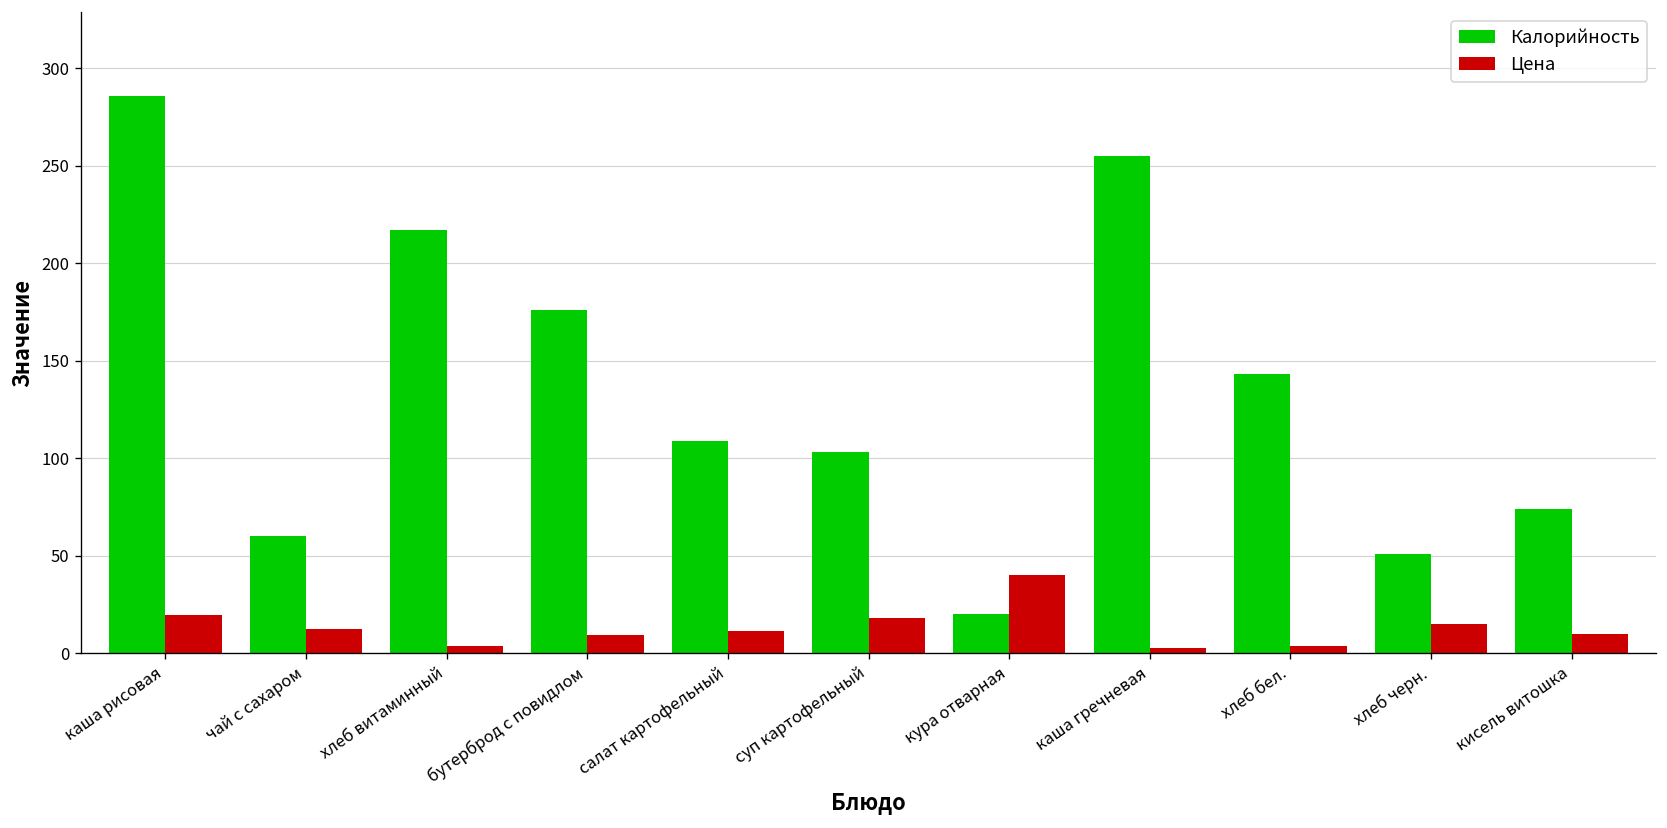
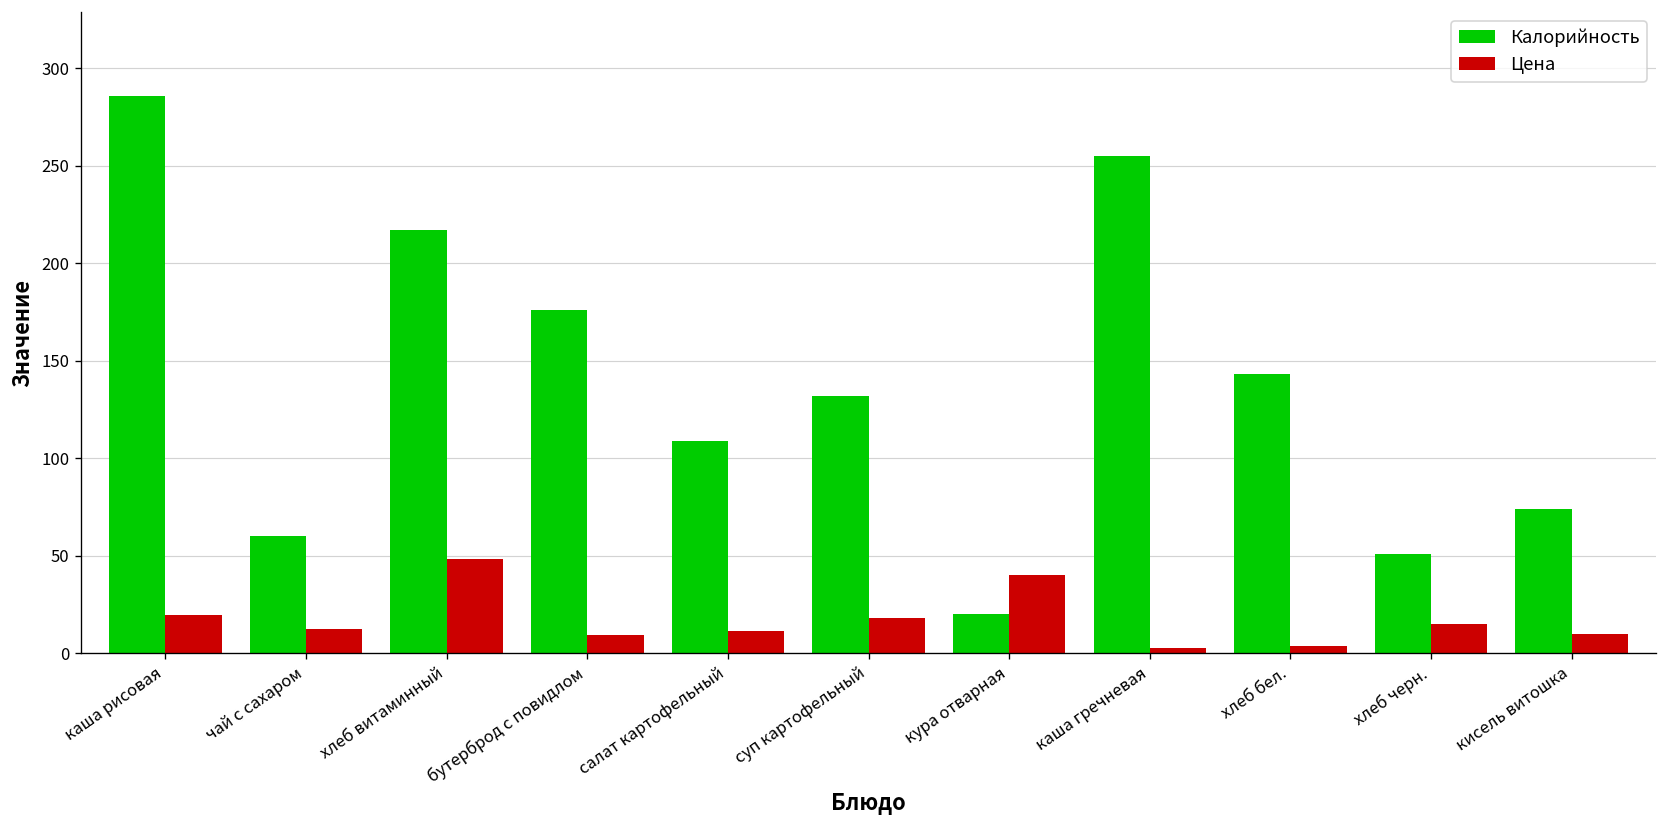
  {
    "Калорийность": {
      "каша рисовая": 286,
      "чай с сахаром": 60,
      "хлеб витаминный": 217,
      "бутерброд с повидлом": 176,
      "салат картофельный": 109,
-     "суп картофельный": 103,
+     "суп картофельный": 132,
      "кура отварная": 20,
      "каша гречневая": 255,
      "хлеб бел.": 143,
      "хлеб черн.": 51,
      "кисель витошка": 74
    },
    "Цена": {
      "каша рисовая": 20,
      "чай с сахаром": 12,
-     "хлеб витаминный": 3,
+     "хлеб витаминный": 48,
      "бутерброд с повидлом": 9,
      "салат картофельный": 11,
      "суп картофельный": 18,
      "кура отварная": 40,
      "каша гречневая": 3,
      "хлеб бел.": 4,
      "хлеб черн.": 15,
      "кисель витошка": 10
    }
  }
